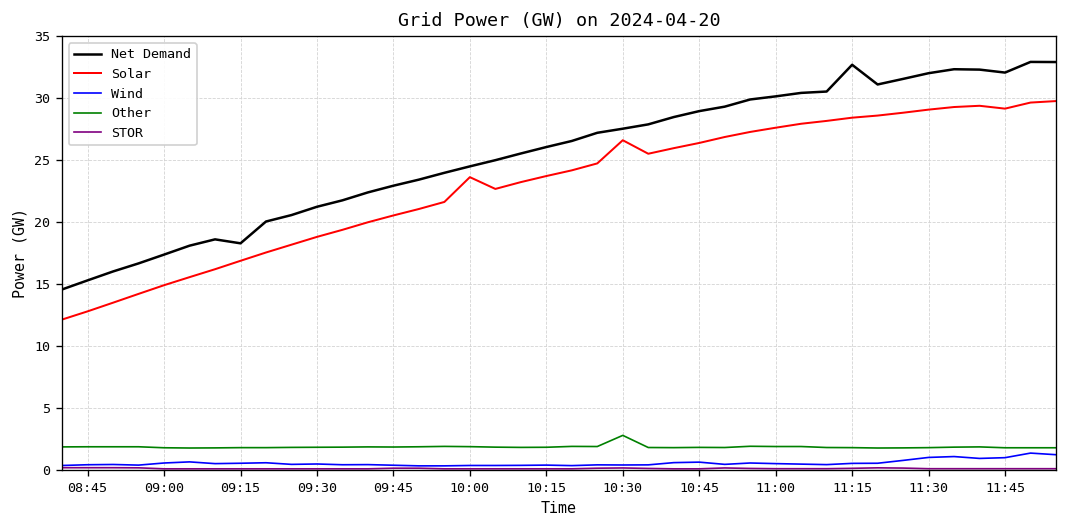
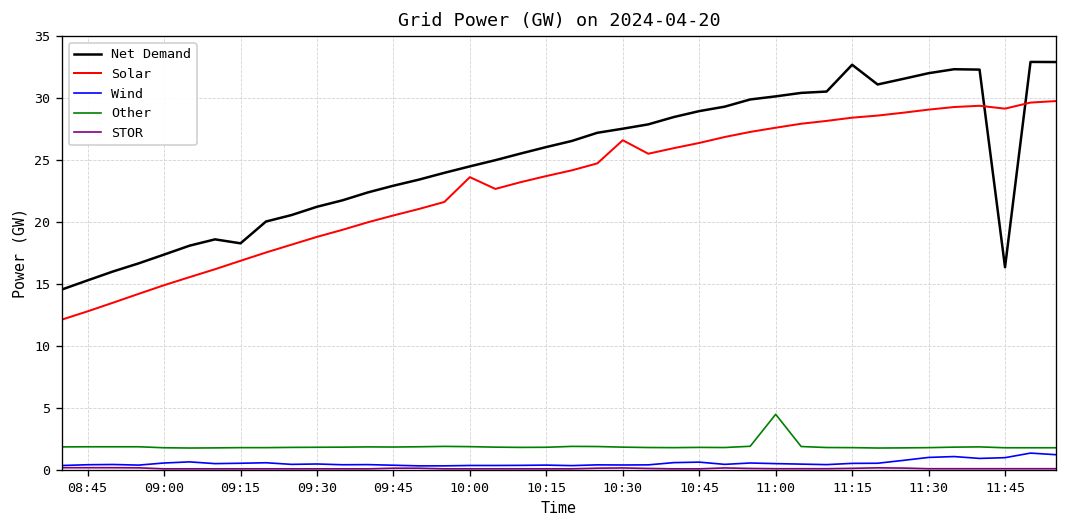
  {
    "Net Demand": {
      "08:45": 15.3,
      "09:00": 17.4,
      "09:15": 18.3,
      "09:30": 21.3,
      "09:45": 23.0,
      "10:00": 24.5,
      "10:15": 26.1,
      "10:30": 27.6,
      "10:45": 29.0,
      "11:00": 30.2,
      "11:15": 32.7,
      "11:30": 32.0,
-     "11:45": 32.1
+     "11:45": 16.4
    },
    "Solar": {
      "08:45": 12.8,
      "09:00": 14.9,
      "09:15": 16.9,
      "09:30": 18.8,
      "09:45": 20.6,
      "10:00": 23.6,
      "10:15": 23.7,
      "10:30": 26.6,
      "10:45": 26.4,
      "11:00": 27.6,
      "11:15": 28.4,
      "11:30": 29.1,
      "11:45": 29.2
    },
    "Wind": {
      "09:00": 0.6,
      "09:15": 0.6,
      "09:30": 0.5,
      "10:00": 0.4,
      "10:15": 0.4,
      "10:45": 0.6,
      "11:00": 0.5,
      "11:15": 0.5,
      "11:30": 1.0,
      "11:45": 1.0
    },
    "Other": {
      "08:45": 1.9,
      "09:00": 1.8,
      "09:15": 1.8,
      "09:30": 1.8,
      "09:45": 1.9,
      "10:00": 1.9,
      "10:15": 1.8,
-     "10:30": 2.8,
+     "10:30": 1.9,
      "10:45": 1.8,
-     "11:00": 1.9,
+     "11:00": 4.5,
      "11:15": 1.8,
      "11:30": 1.8,
      "11:45": 1.8
    },
    "STOR": {
      "09:00": 0.1,
      "09:15": 0.1,
      "09:30": 0.1,
      "10:00": 0.1,
      "10:15": 0.1,
      "10:45": 0.1,
      "11:00": 0.1,
      "11:15": 0.1,
      "11:30": 0.1,
      "11:45": 0.1
    }
  }
